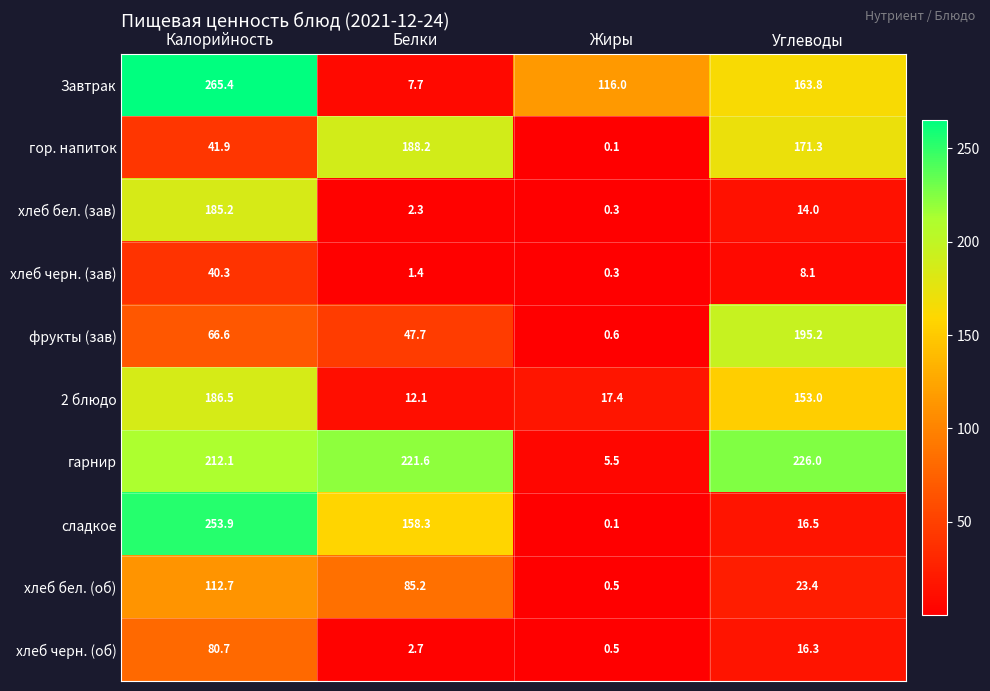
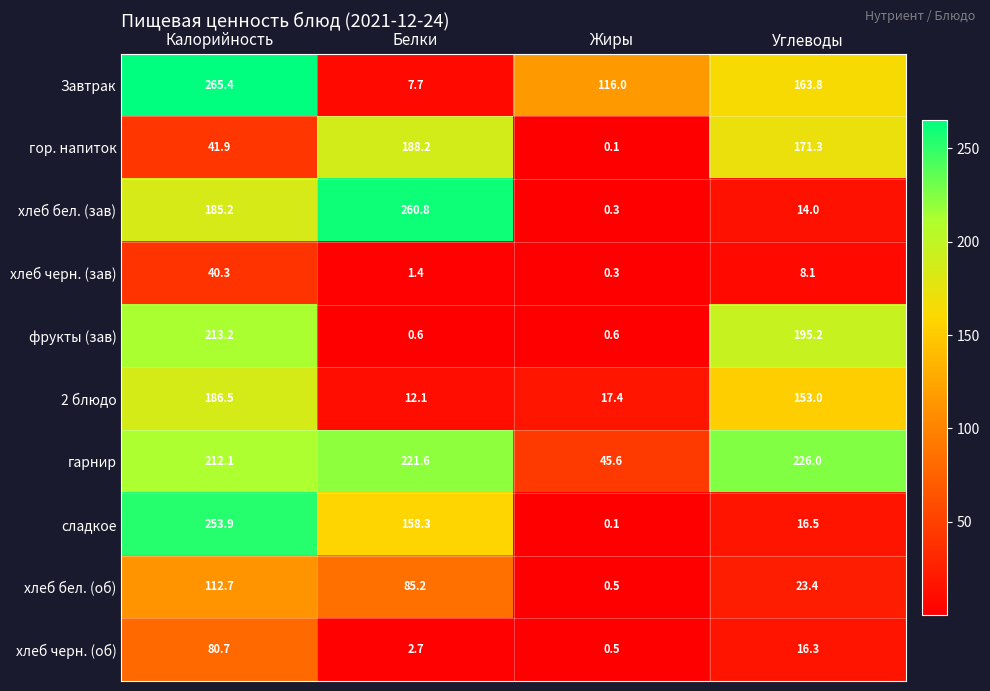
  {
    "Завтрак": {
      "Калорийность": 265.4,
      "Белки": 7.7,
      "Жиры": 116.0,
      "Углеводы": 163.8
    },
    "гор. напиток": {
      "Калорийность": 41.9,
      "Белки": 188.2,
      "Жиры": 0.1,
      "Углеводы": 171.3
    },
    "хлеб бел. (зав)": {
      "Калорийность": 185.2,
-     "Белки": 2.3,
+     "Белки": 260.8,
      "Жиры": 0.3,
      "Углеводы": 14.0
    },
    "хлеб черн. (зав)": {
      "Калорийность": 40.3,
      "Белки": 1.4,
      "Жиры": 0.3,
      "Углеводы": 8.1
    },
    "фрукты (зав)": {
-     "Калорийность": 66.6,
-     "Белки": 47.7,
+     "Калорийность": 213.2,
+     "Белки": 0.6,
      "Жиры": 0.6,
      "Углеводы": 195.2
    },
    "2 блюдо": {
      "Калорийность": 186.5,
      "Белки": 12.1,
      "Жиры": 17.4,
      "Углеводы": 153.0
    },
    "гарнир": {
      "Калорийность": 212.1,
      "Белки": 221.6,
-     "Жиры": 5.5,
+     "Жиры": 45.6,
      "Углеводы": 226.0
    },
    "сладкое": {
      "Калорийность": 253.9,
      "Белки": 158.3,
      "Жиры": 0.1,
      "Углеводы": 16.5
    },
    "хлеб бел. (об)": {
      "Калорийность": 112.7,
      "Белки": 85.2,
      "Жиры": 0.5,
      "Углеводы": 23.4
    },
    "хлеб черн. (об)": {
      "Калорийность": 80.7,
      "Белки": 2.7,
      "Жиры": 0.5,
      "Углеводы": 16.3
    }
  }
